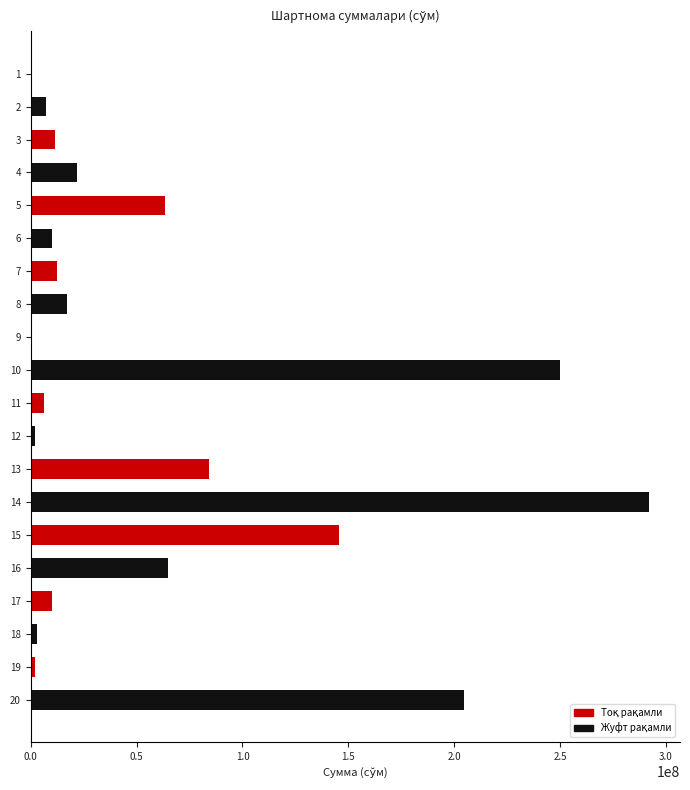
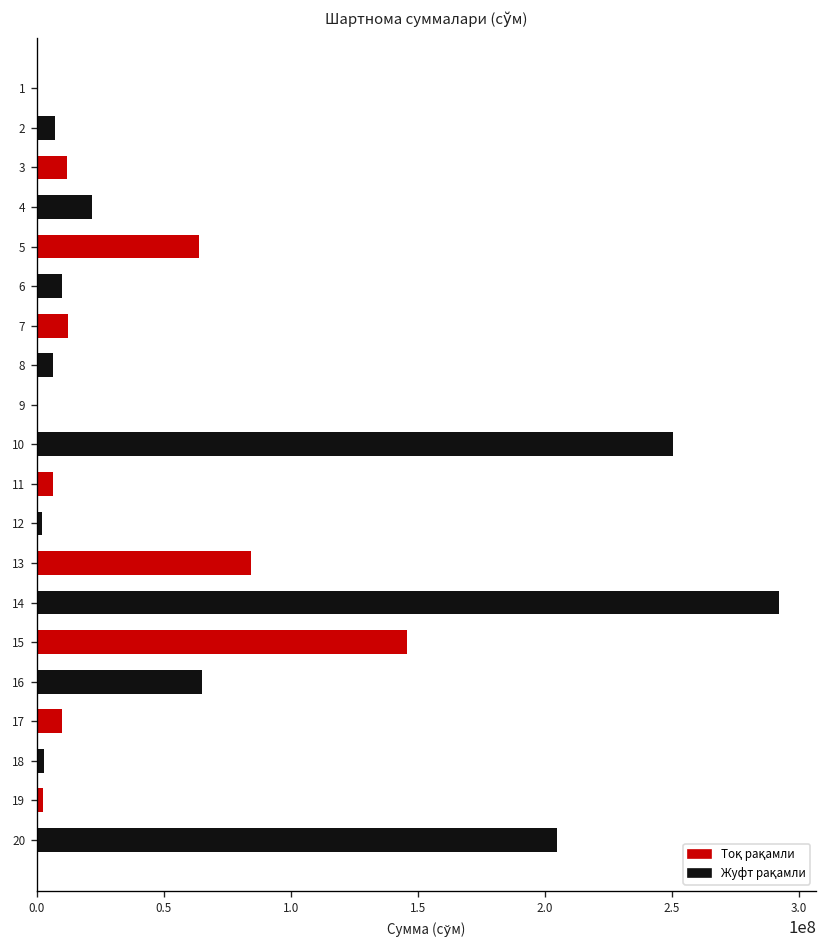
  {
    "2": 7000000,
    "3": 12000000,
    "4": 22000000,
    "5": 64000000,
    "6": 10000000,
    "7": 12000000,
-   "8": 17000000,
+   "8": 6000000,
    "10": 250000000,
    "11": 6000000,
    "12": 2000000,
    "13": 84000000,
    "14": 292000000,
    "15": 146000000,
    "16": 65000000,
    "17": 10000000,
    "18": 3000000,
    "19": 2000000,
    "20": 205000000
  }
